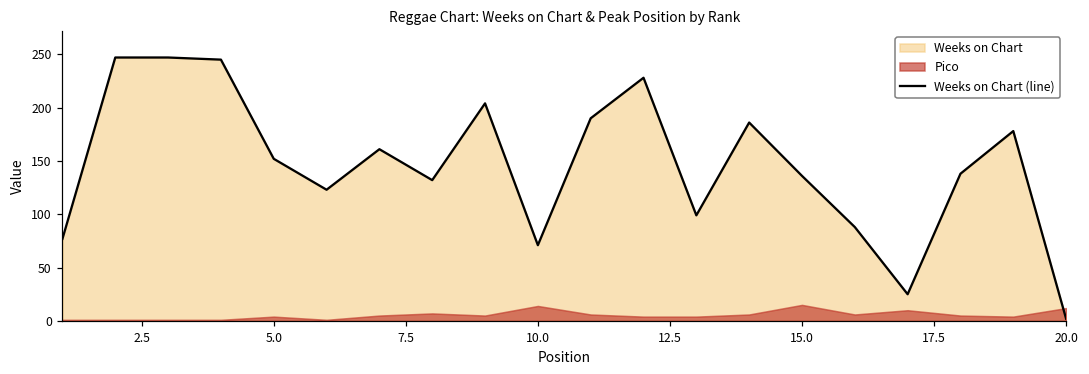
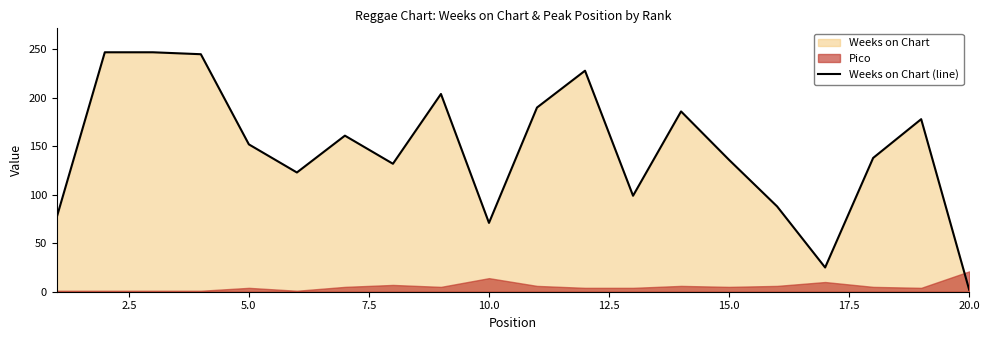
  {
    "Weeks on Chart": {
      "5.0": 150,
      "10.0": 70,
      "15.0": 140,
      "20.0": 0
    },
    "Pico": {
      "5.0": 0,
      "10.0": 10,
-     "15.0": 20,
-     "20.0": 10
+     "15.0": 10,
+     "20.0": 20
    }
  }
